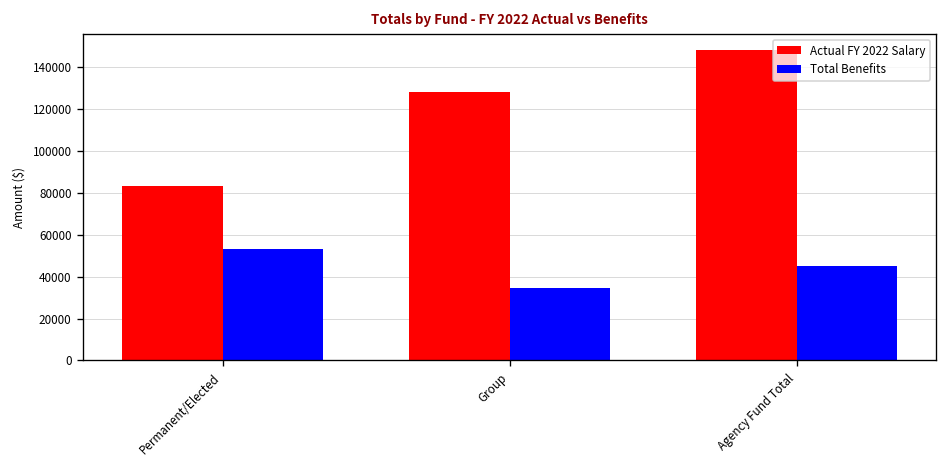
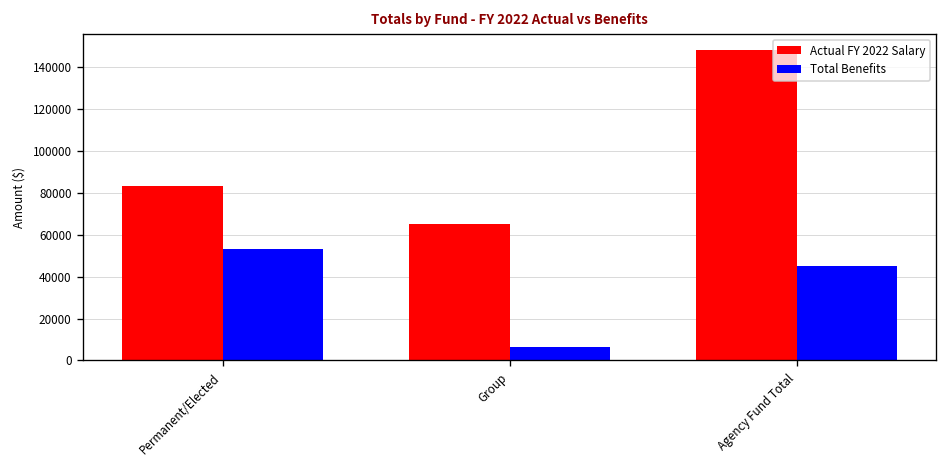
  {
    "Actual FY 2022 Salary": {
      "Permanent/Elected": 83000,
-     "Group": 128000,
+     "Group": 65000,
      "Agency Fund Total": 148000
    },
    "Total Benefits": {
      "Permanent/Elected": 53000,
-     "Group": 35000,
+     "Group": 6000,
      "Agency Fund Total": 45000
    }
  }
